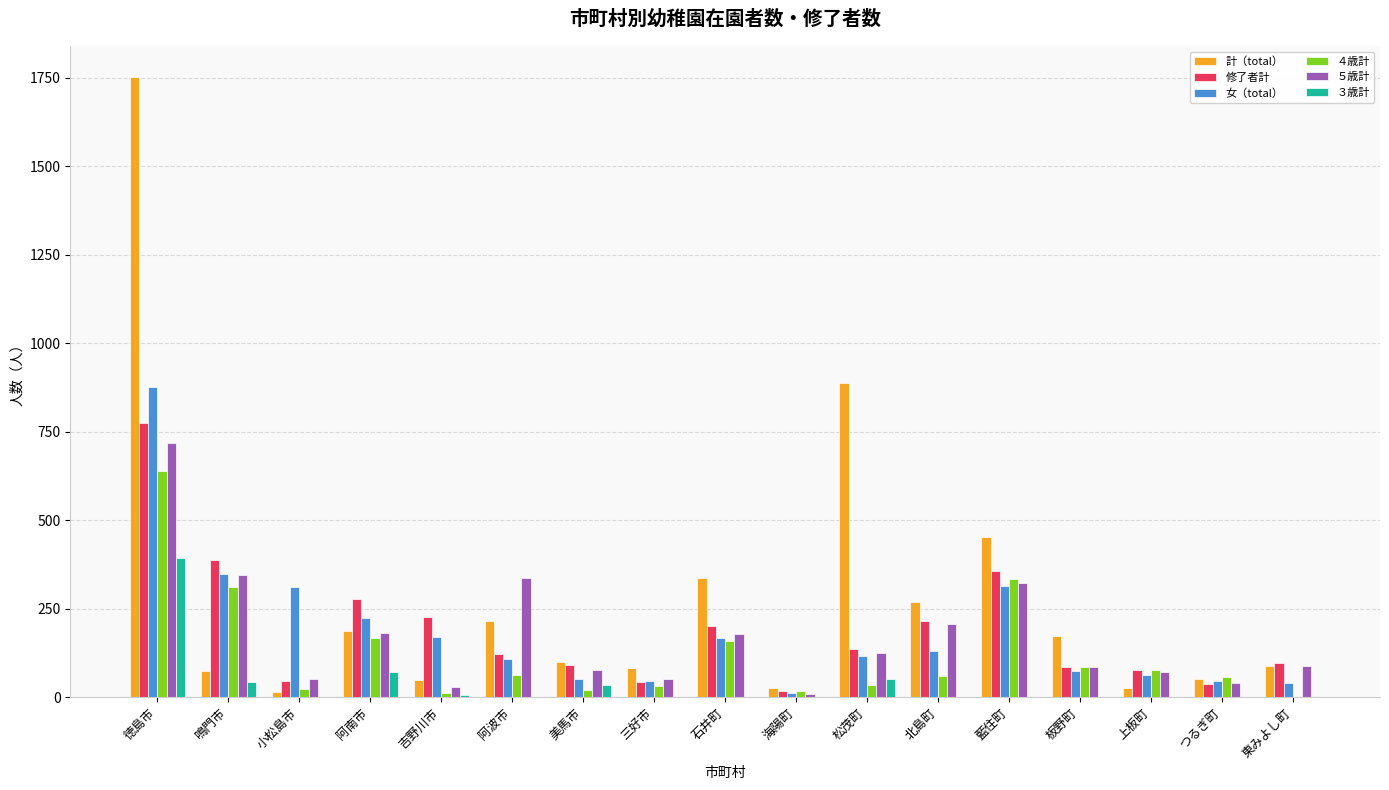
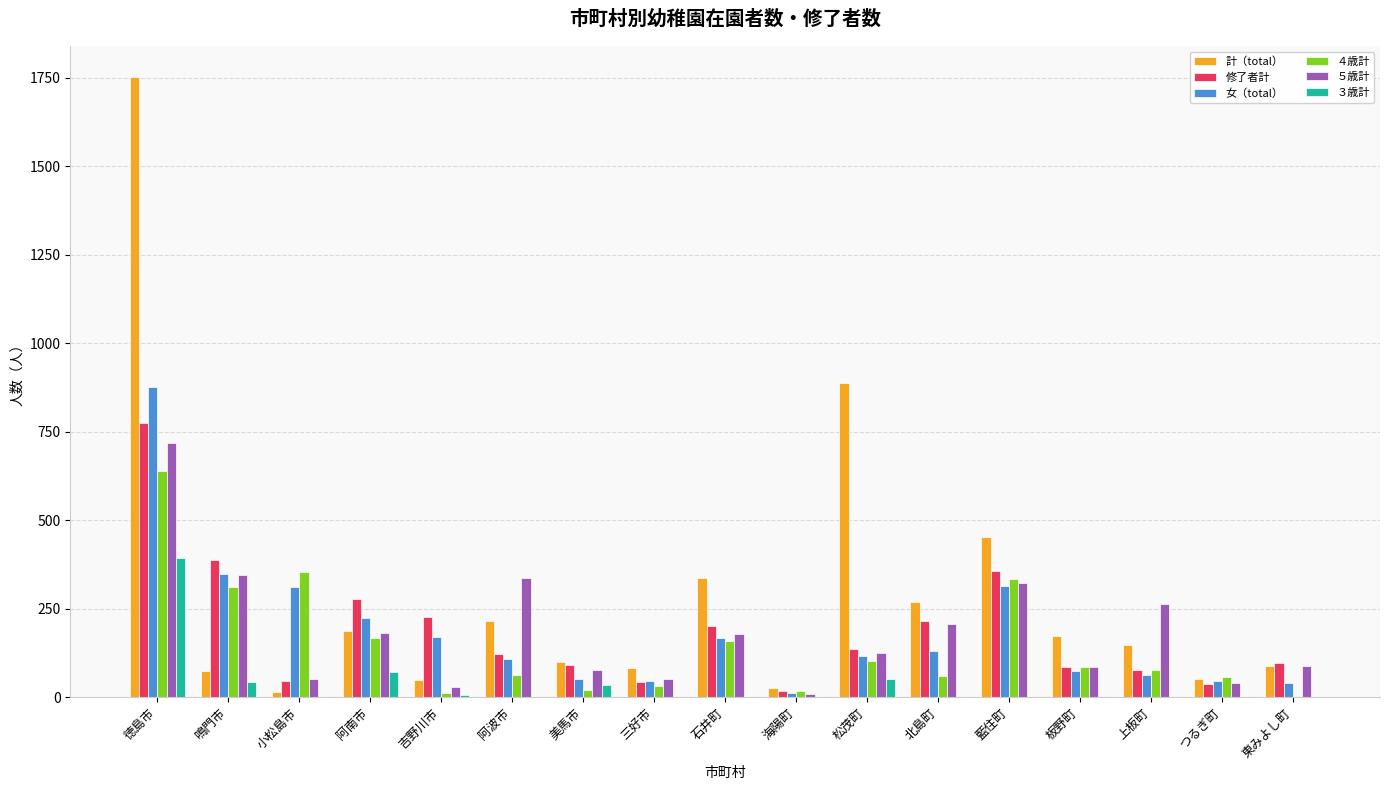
  {
    "計（total）": {
      "徳島市": 1750,
      "鳴門市": 70,
      "小松島市": 20,
      "阿南市": 190,
      "吉野川市": 50,
      "阿波市": 220,
      "美馬市": 100,
      "三好市": 80,
      "石井町": 340,
      "海陽町": 30,
      "松茂町": 890,
      "北島町": 270,
      "藍住町": 450,
      "板野町": 170,
-     "上板町": 30,
+     "上板町": 150,
      "つるぎ町": 50,
      "東みよし町": 90
    },
    "修了者計": {
      "徳島市": 780,
      "鳴門市": 390,
      "小松島市": 50,
      "阿南市": 280,
      "吉野川市": 230,
      "阿波市": 120,
      "美馬市": 90,
      "三好市": 40,
      "石井町": 200,
      "海陽町": 20,
      "松茂町": 140,
      "北島町": 220,
      "藍住町": 360,
      "板野町": 90,
      "上板町": 80,
      "つるぎ町": 40,
      "東みよし町": 100
    },
    "女（total）": {
      "徳島市": 880,
      "鳴門市": 350,
      "小松島市": 310,
      "阿南市": 220,
      "吉野川市": 170,
      "阿波市": 110,
      "美馬市": 50,
      "三好市": 50,
      "石井町": 170,
      "海陽町": 10,
      "松茂町": 120,
      "北島町": 130,
      "藍住町": 320,
      "板野町": 70,
      "上板町": 60,
      "つるぎ町": 50,
      "東みよし町": 40
    },
    "４歳計": {
      "徳島市": 640,
      "鳴門市": 310,
-     "小松島市": 20,
+     "小松島市": 350,
      "阿南市": 170,
      "吉野川市": 10,
      "阿波市": 60,
      "美馬市": 20,
      "三好市": 30,
      "石井町": 160,
      "海陽町": 20,
-     "松茂町": 30,
+     "松茂町": 100,
      "北島町": 60,
      "藍住町": 330,
      "板野町": 90,
      "上板町": 80,
      "つるぎ町": 60,
      "東みよし町": 0
    },
    "５歳計": {
      "徳島市": 720,
      "鳴門市": 350,
      "小松島市": 50,
      "阿南市": 180,
      "吉野川市": 30,
      "阿波市": 340,
      "美馬市": 80,
      "三好市": 50,
      "石井町": 180,
      "海陽町": 10,
      "松茂町": 120,
      "北島町": 210,
      "藍住町": 320,
      "板野町": 90,
-     "上板町": 70,
+     "上板町": 260,
      "つるぎ町": 40,
      "東みよし町": 90
    },
    "３歳計": {
      "徳島市": 390,
      "鳴門市": 40,
      "小松島市": 0,
      "阿南市": 70,
      "阿波市": 0,
      "美馬市": 40,
      "三好市": 0,
      "石井町": 0,
      "海陽町": 0,
      "松茂町": 50,
      "北島町": 0,
      "藍住町": 0,
      "上板町": 0,
      "つるぎ町": 0,
      "東みよし町": 0
    }
  }
